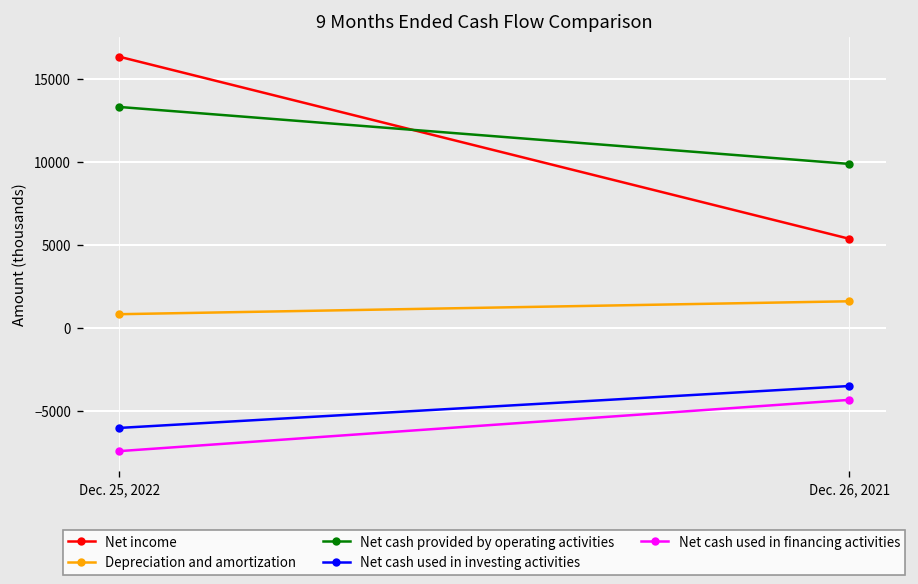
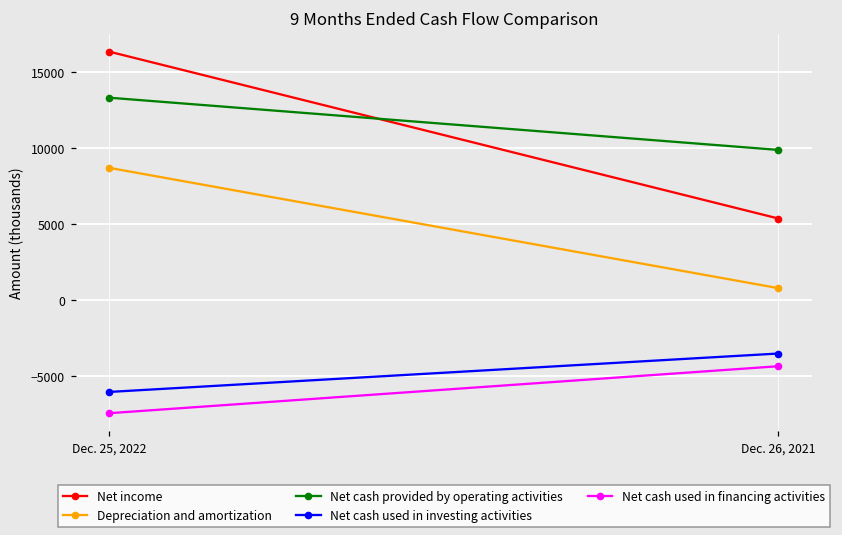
  {
    "Net income": {
      "Dec. 25, 2022": 16400,
      "Dec. 26, 2021": 5400
    },
    "Depreciation and amortization": {
-     "Dec. 25, 2022": 800,
-     "Dec. 26, 2021": 1600
+     "Dec. 25, 2022": 8700,
+     "Dec. 26, 2021": 800
    },
    "Net cash provided by operating activities": {
      "Dec. 25, 2022": 13300,
      "Dec. 26, 2021": 9900
    },
    "Net cash used in investing activities": {
      "Dec. 25, 2022": -6000,
      "Dec. 26, 2021": -3500
    },
    "Net cash used in financing activities": {
      "Dec. 25, 2022": -7400,
      "Dec. 26, 2021": -4300
    }
  }
